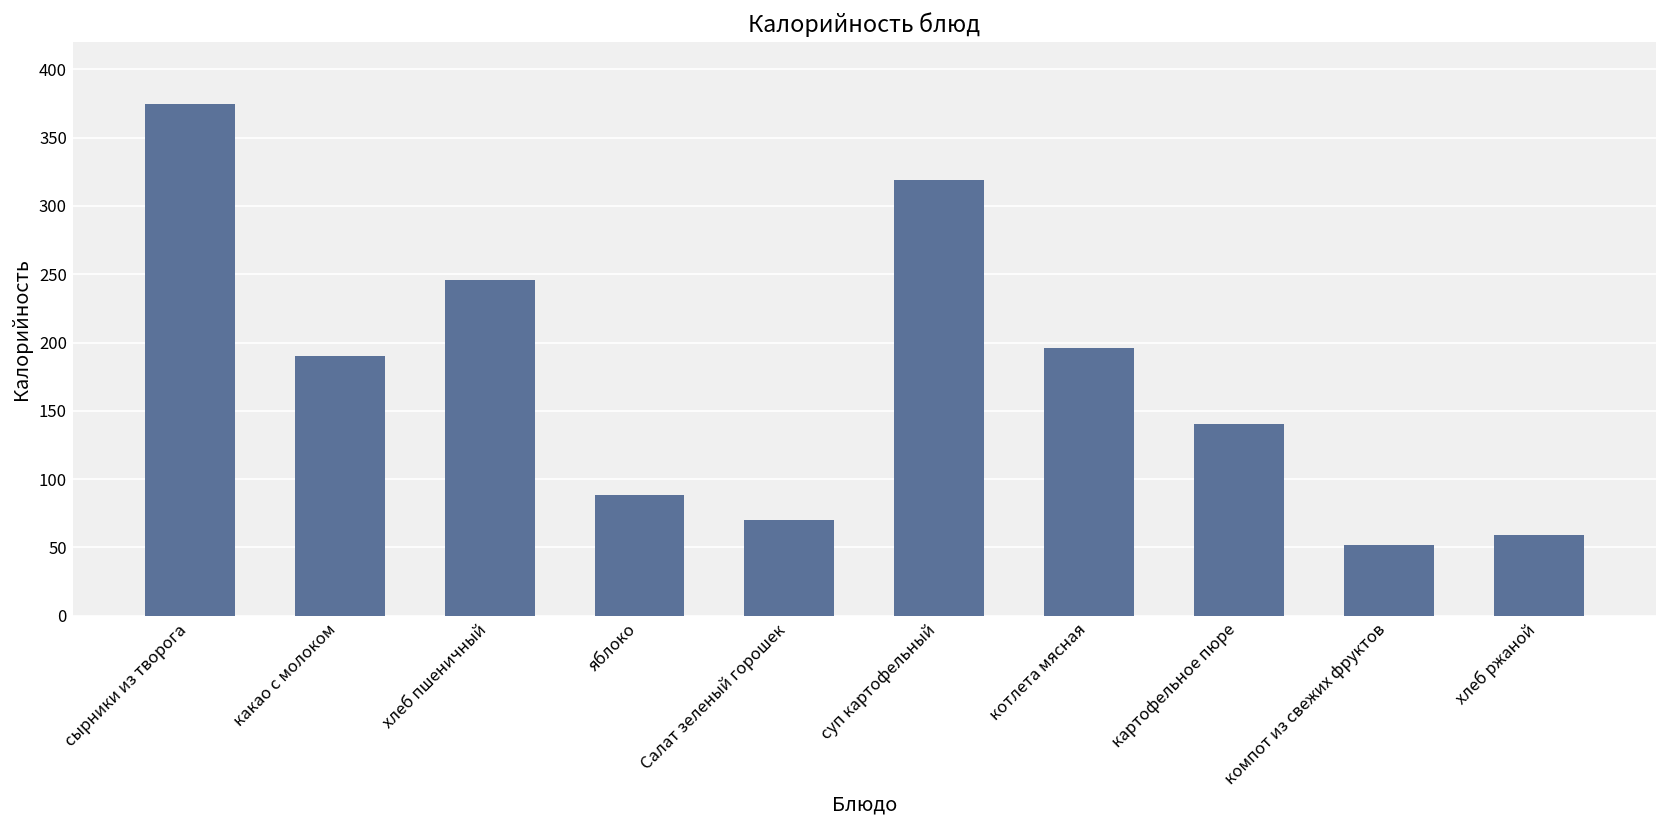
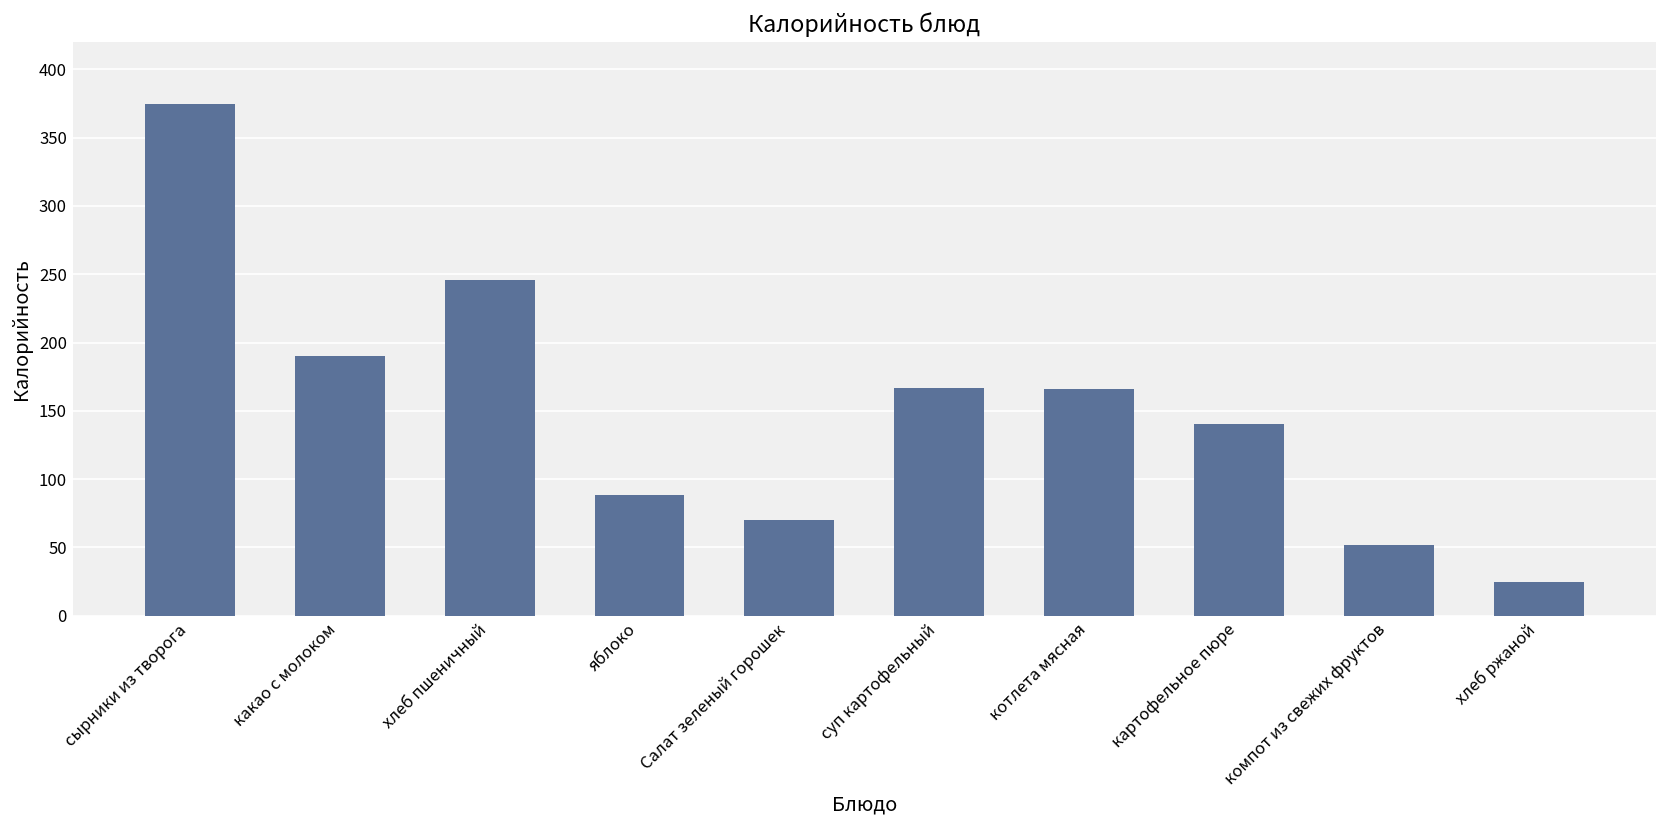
  {
    "сырники из творога": 375,
    "какао с молоком": 190,
    "хлеб пшеничный": 246,
    "яблоко": 88,
    "Салат зеленый горошек": 70,
-   "суп картофельный": 319,
-   "котлета мясная": 196,
+   "суп картофельный": 167,
+   "котлета мясная": 166,
    "картофельное пюре": 140,
    "компот из свежих фруктов": 52,
-   "хлеб ржаной": 59
+   "хлеб ржаной": 24
  }
